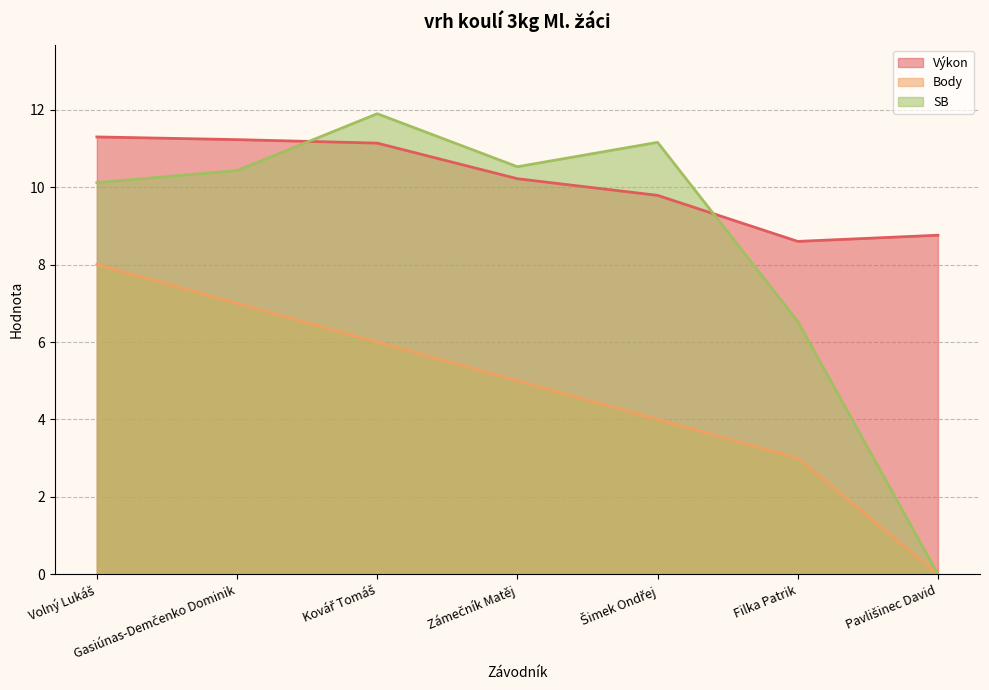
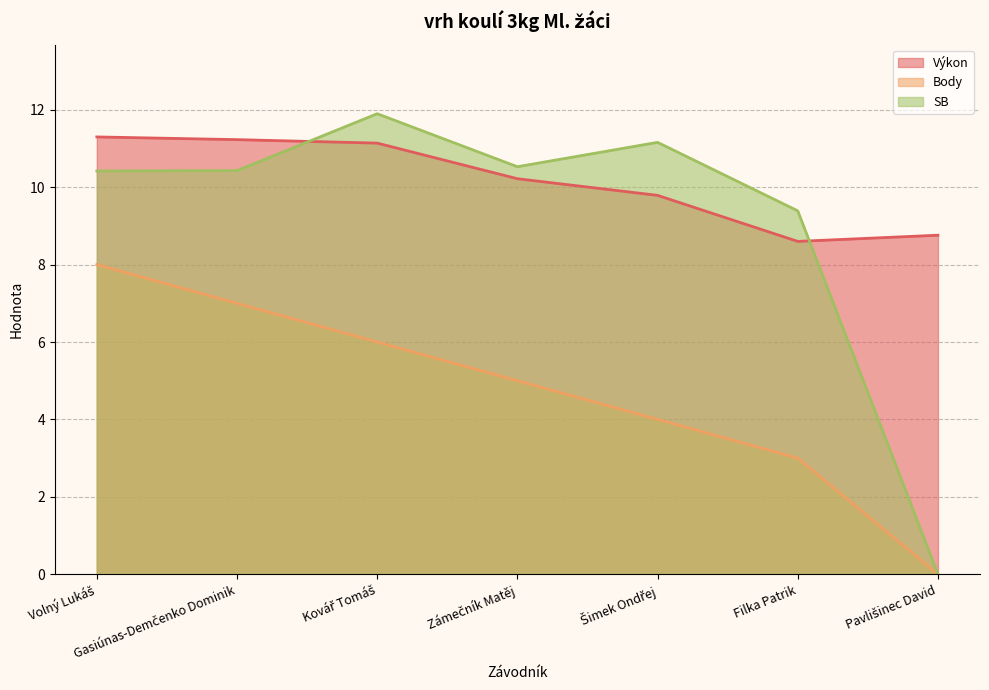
  {
    "SB": {
-     "Volný Lukáš": 10.1,
+     "Volný Lukáš": 10.4,
      "Gasiúnas-Demčenko Dominik": 10.4,
      "Kovář Tomáš": 11.9,
      "Zámečník Matěj": 10.5,
      "Šimek Ondřej": 11.2,
-     "Filka Patrik": 6.5
+     "Filka Patrik": 9.4
    }
  }
